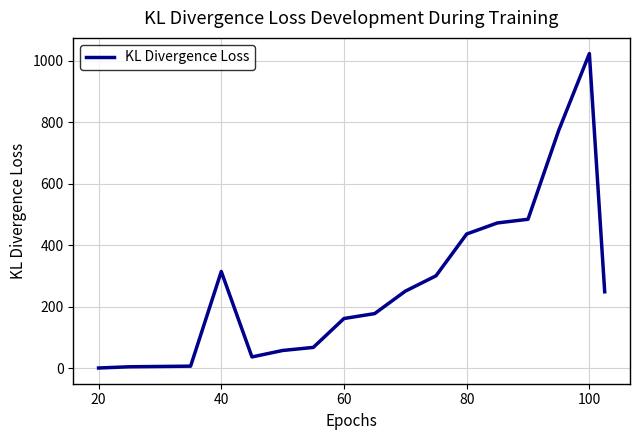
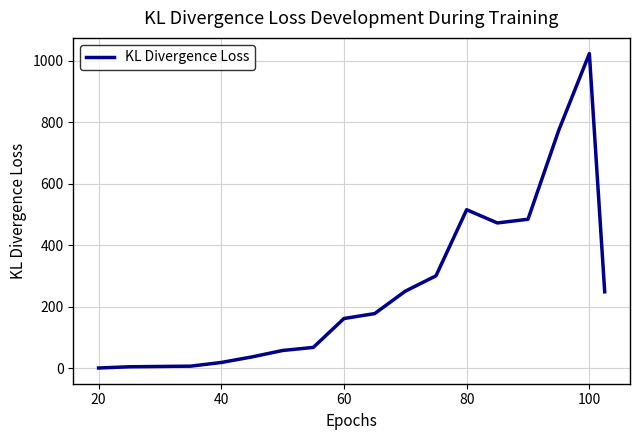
  {
    "20": 0,
-   "40": 310,
+   "40": 20,
    "60": 160,
-   "80": 440,
+   "80": 520,
    "100": 1020
  }
